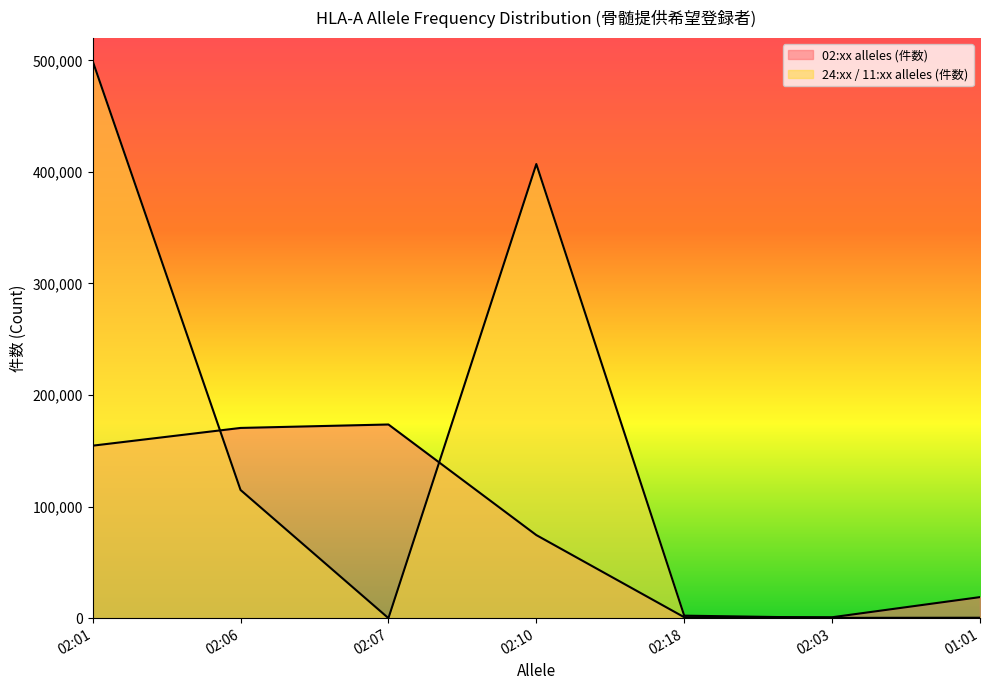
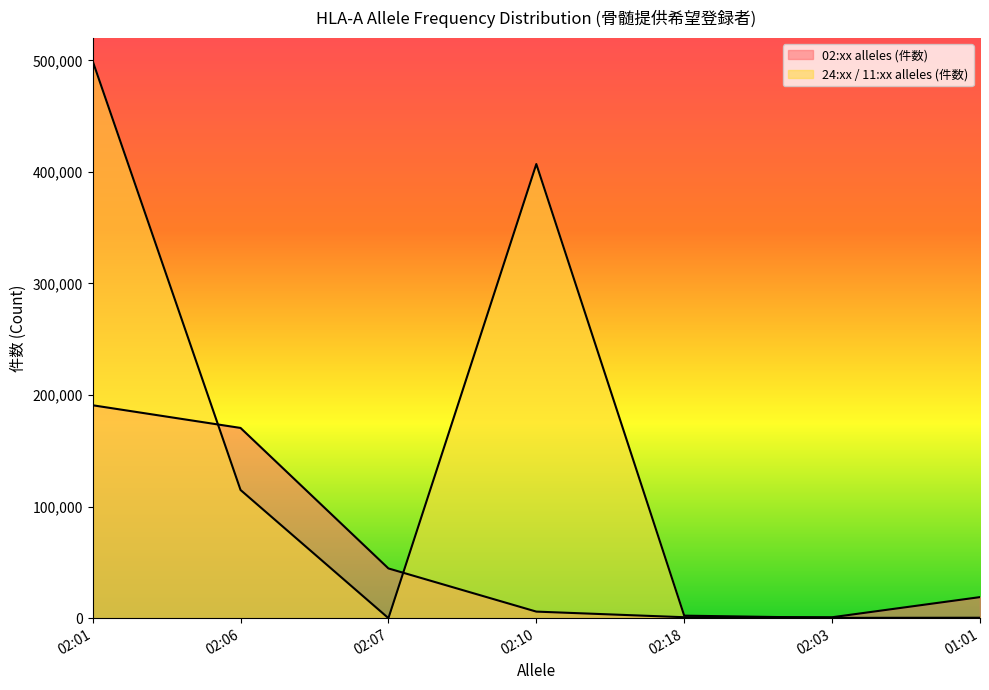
  {
    "02:xx alleles (件数)": {
-     "02:01": "155,000",
+     "02:01": "191,000",
      "02:06": "170,000",
-     "02:07": "174,000",
-     "02:10": "74,000",
+     "02:07": "45,000",
+     "02:10": "6,000",
      "01:01": "19,000"
    },
    "24:xx / 11:xx alleles (件数)": {
      "02:01": "499,000",
      "02:06": "115,000",
      "02:07": "0",
      "02:10": "407,000",
      "01:01": "0"
    }
  }
